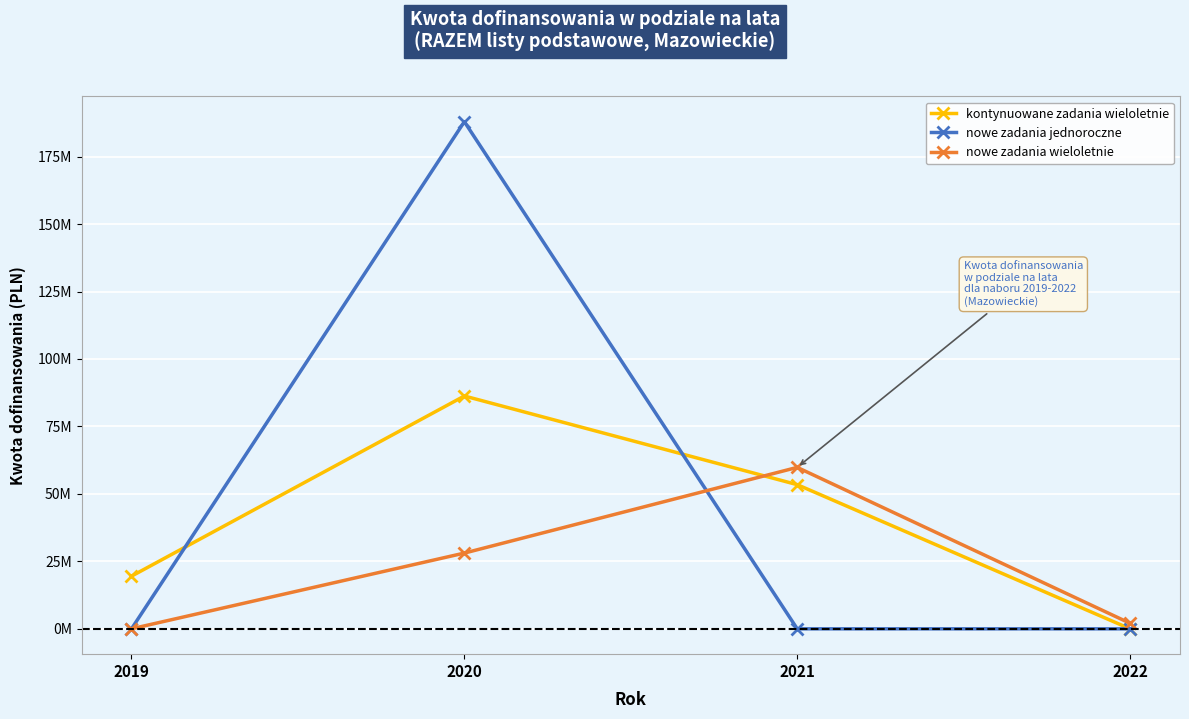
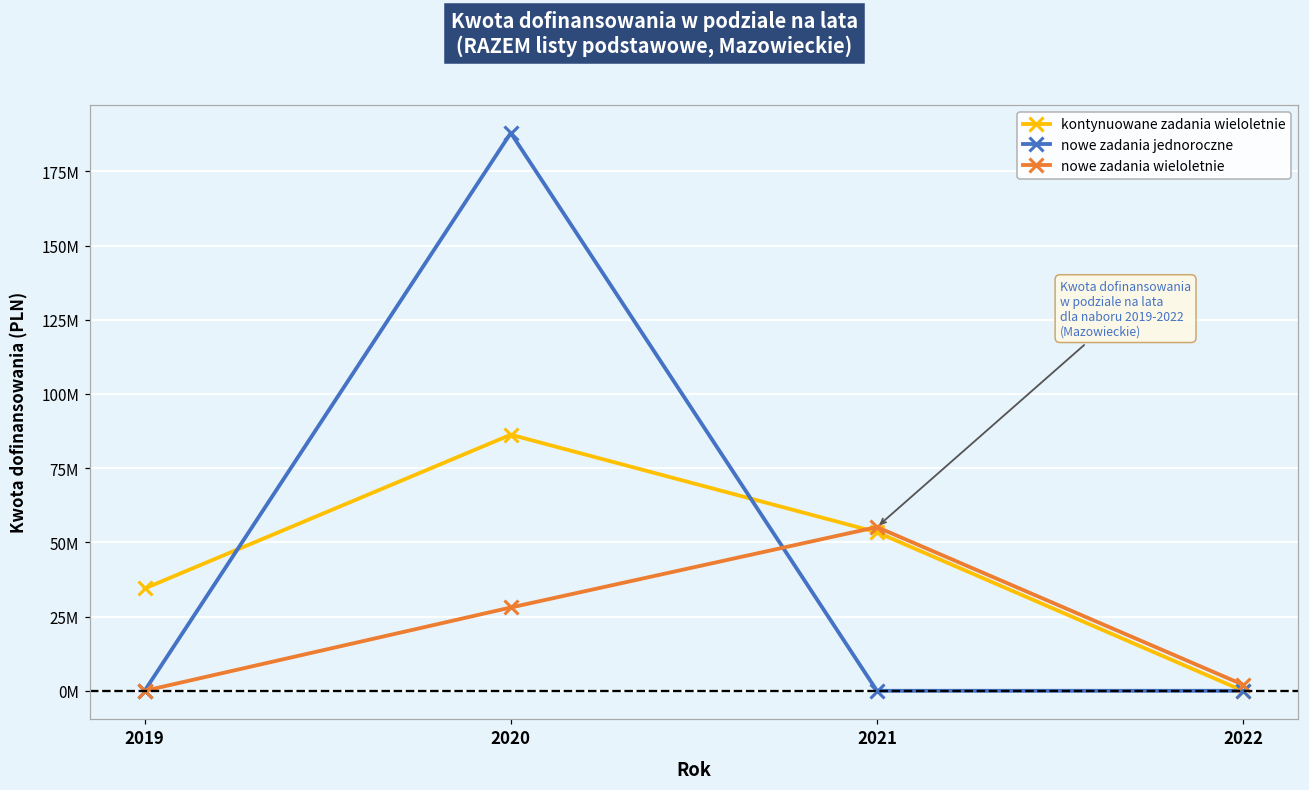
  {
    "kontynuowane zadania wieloletnie": {
-     "2019": 20000000,
+     "2019": 34000000,
      "2020": 86000000,
      "2021": 53000000
    },
    "nowe zadania jednoroczne": {
      "2020": 188000000,
      "2021": 0
    },
    "nowe zadania wieloletnie": {
      "2020": 28000000,
-     "2021": 60000000,
+     "2021": 55000000,
      "2022": 2000000
    }
  }
